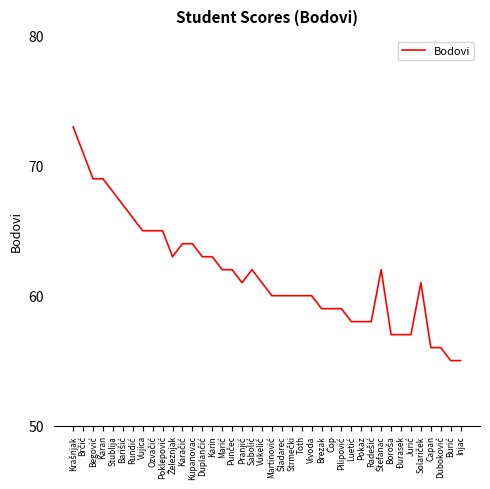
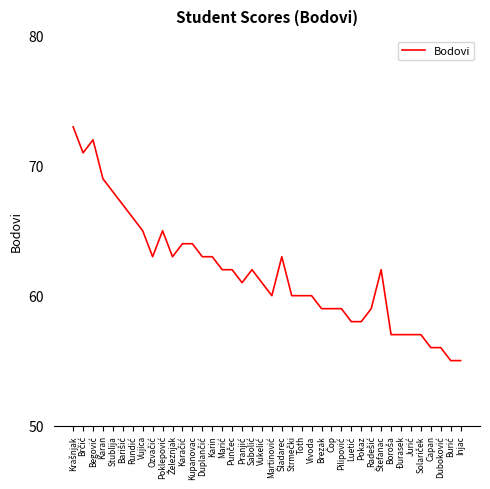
  {
    "Krašnjak": 73,
    "Brčić": 71,
-   "Begović": 69,
+   "Begović": 72,
    "Karan": 69,
    "Stublija": 68,
    "Barišić": 67,
    "Rundić": 66,
    "Vujica": 65,
-   "Ozvačić": 65,
+   "Ozvačić": 63,
    "Poklepović": 65,
    "Železnjak": 63,
    "Karačić": 64,
    "Kupanovac": 64,
    "Duplančić": 63,
    "Karin": 63,
    "Marić": 62,
    "Punčec": 62,
    "Pranjić": 61,
    "Sabolić": 62,
    "Vukelić": 61,
    "Martinović": 60,
-   "Šladarec": 60,
+   "Šladarec": 63,
    "Strmečki": 60,
    "Toth": 60,
    "Vivoda": 60,
    "Brezak": 59,
    "Čop": 59,
    "Pilipović": 59,
    "Luetić": 58,
    "Pokaz": 58,
-   "Radešić": 58,
+   "Radešić": 59,
    "Štefanac": 62,
    "Boroša": 57,
    "Đurasek": 57,
    "Jurić": 57,
-   "Solariček": 61,
+   "Solariček": 57,
    "Capan": 56,
    "Duboković": 56,
    "Burić": 55,
    "Injac": 55
  }
